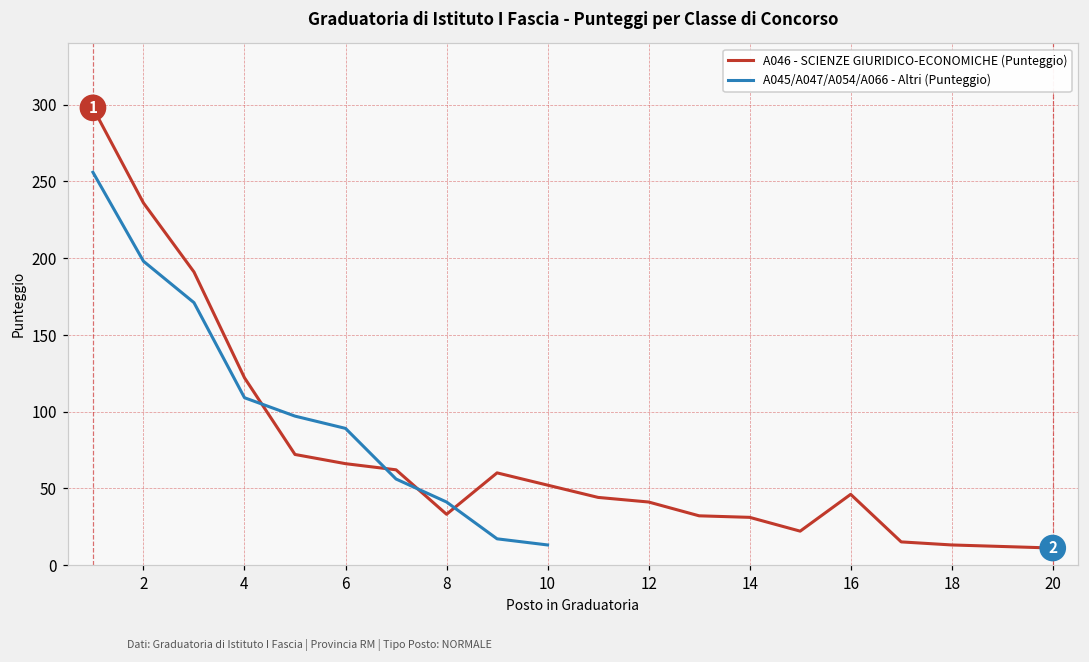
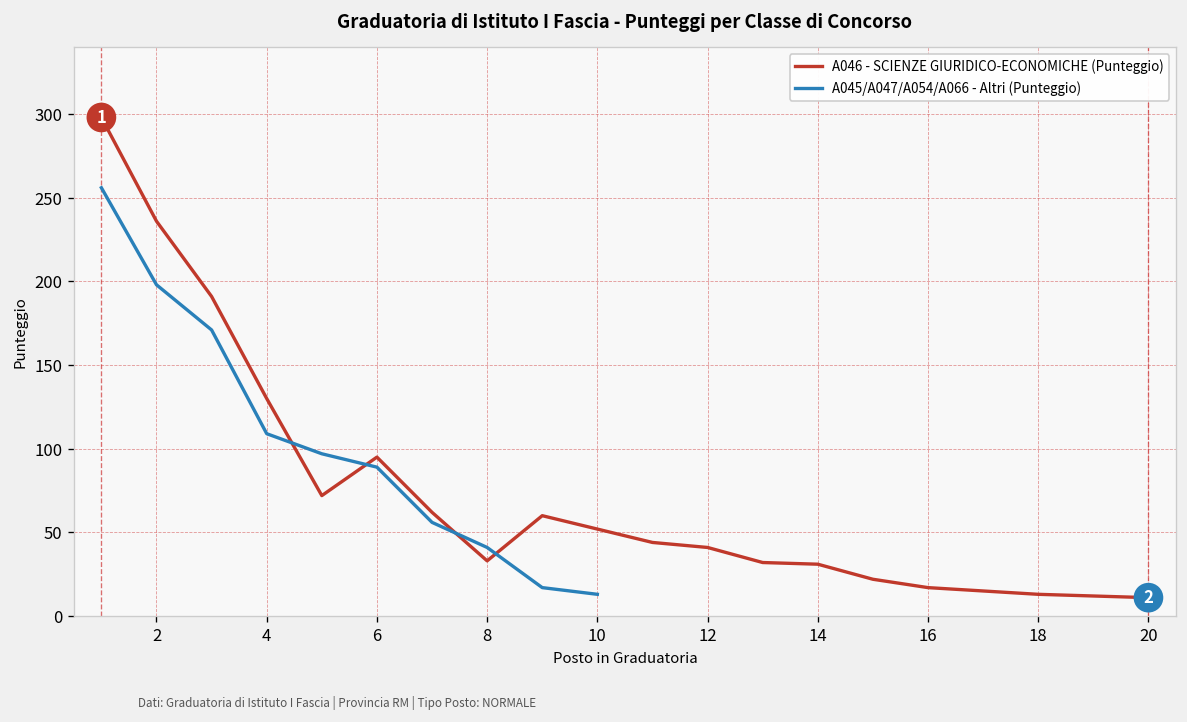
  {
    "A046 - SCIENZE GIURIDICO-ECONOMICHE (Punteggio)": {
      "2": 236,
-     "4": 122,
-     "6": 66,
+     "4": 130,
+     "6": 95,
      "8": 33,
      "10": 52,
      "12": 41,
      "14": 31,
-     "16": 46,
+     "16": 17,
      "18": 13
    },
    "A045/A047/A054/A066 - Altri (Punteggio)": {
      "2": 198,
      "4": 109,
      "6": 89,
      "8": 41,
      "10": 13
    }
  }
